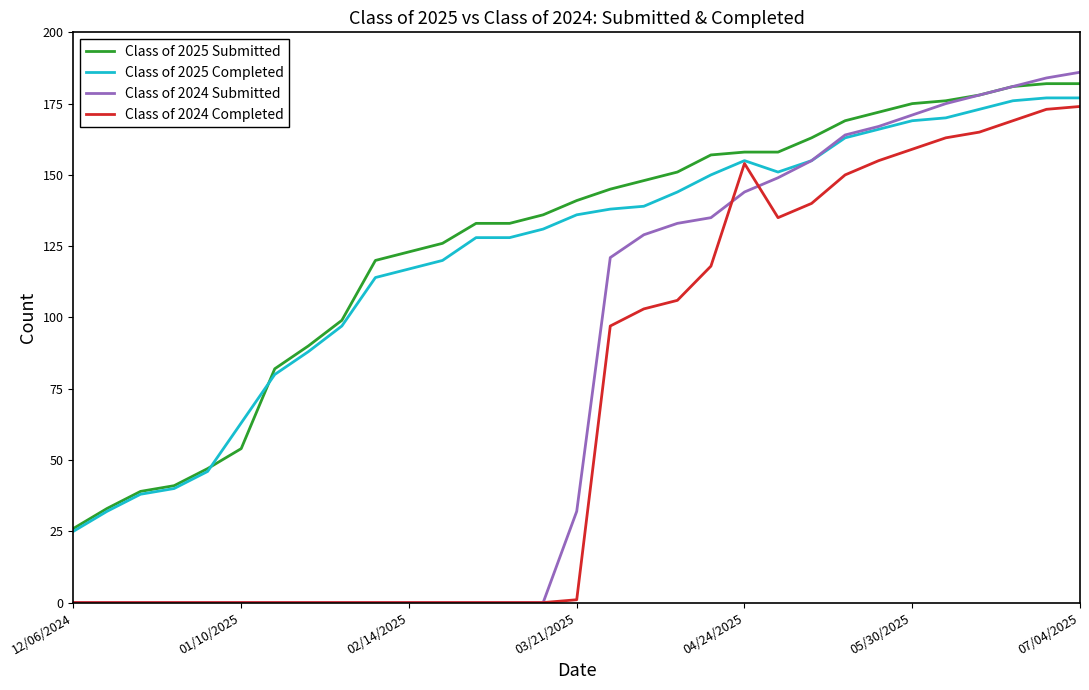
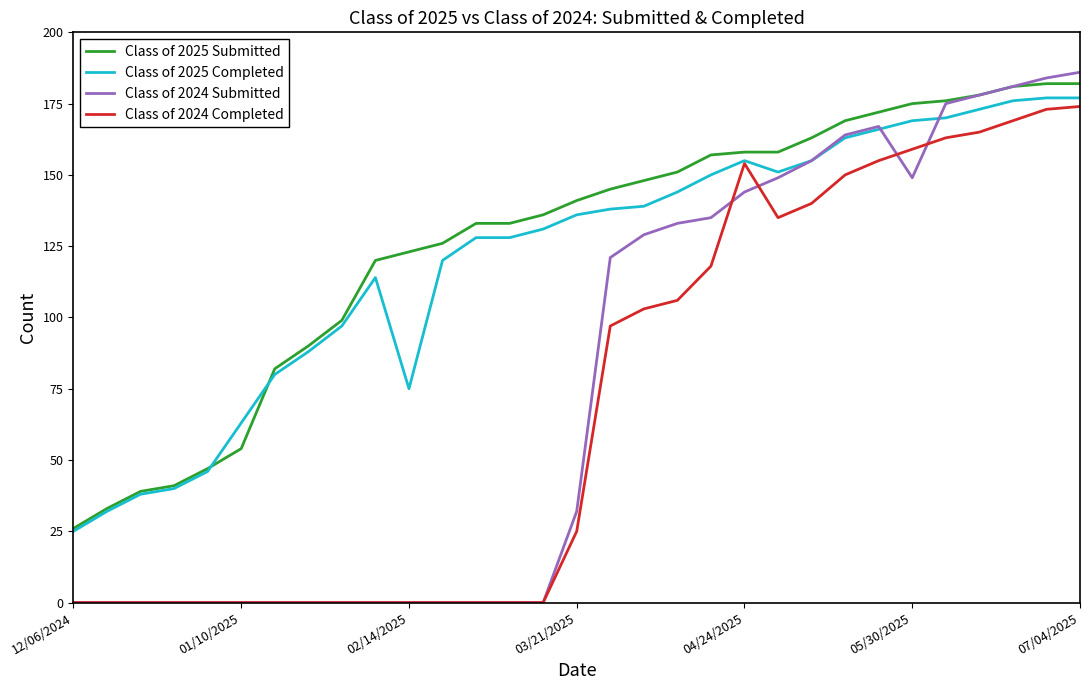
  {
    "Class of 2025 Submitted": {
      "12/06/2024": 26,
      "01/10/2025": 54,
      "02/14/2025": 123,
      "03/21/2025": 141,
      "04/24/2025": 158,
      "05/30/2025": 175,
      "07/04/2025": 182
    },
    "Class of 2025 Completed": {
      "12/06/2024": 25,
      "01/10/2025": 63,
-     "02/14/2025": 117,
+     "02/14/2025": 75,
      "03/21/2025": 136,
      "04/24/2025": 155,
      "05/30/2025": 169,
      "07/04/2025": 177
    },
    "Class of 2024 Submitted": {
      "03/21/2025": 32,
      "04/24/2025": 144,
-     "05/30/2025": 171,
+     "05/30/2025": 149,
      "07/04/2025": 186
    },
    "Class of 2024 Completed": {
-     "03/21/2025": 1,
+     "03/21/2025": 25,
      "04/24/2025": 154,
      "05/30/2025": 159,
      "07/04/2025": 174
    }
  }
